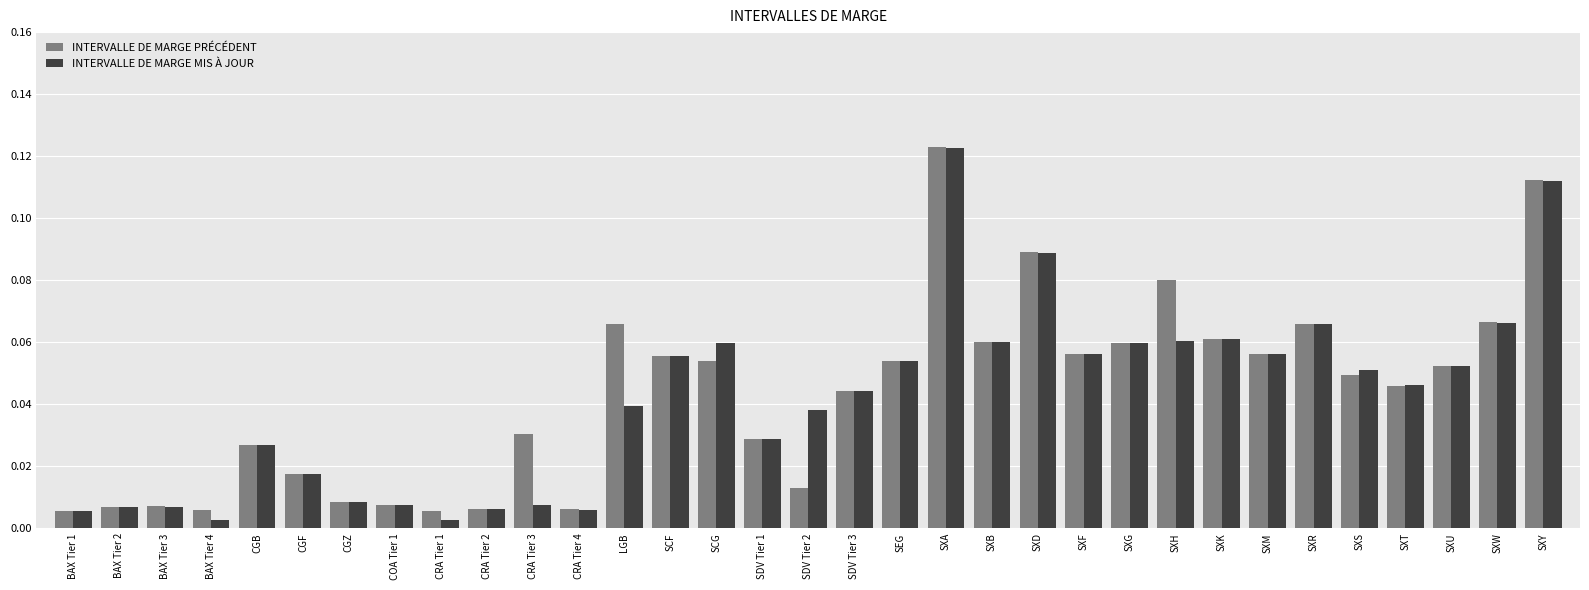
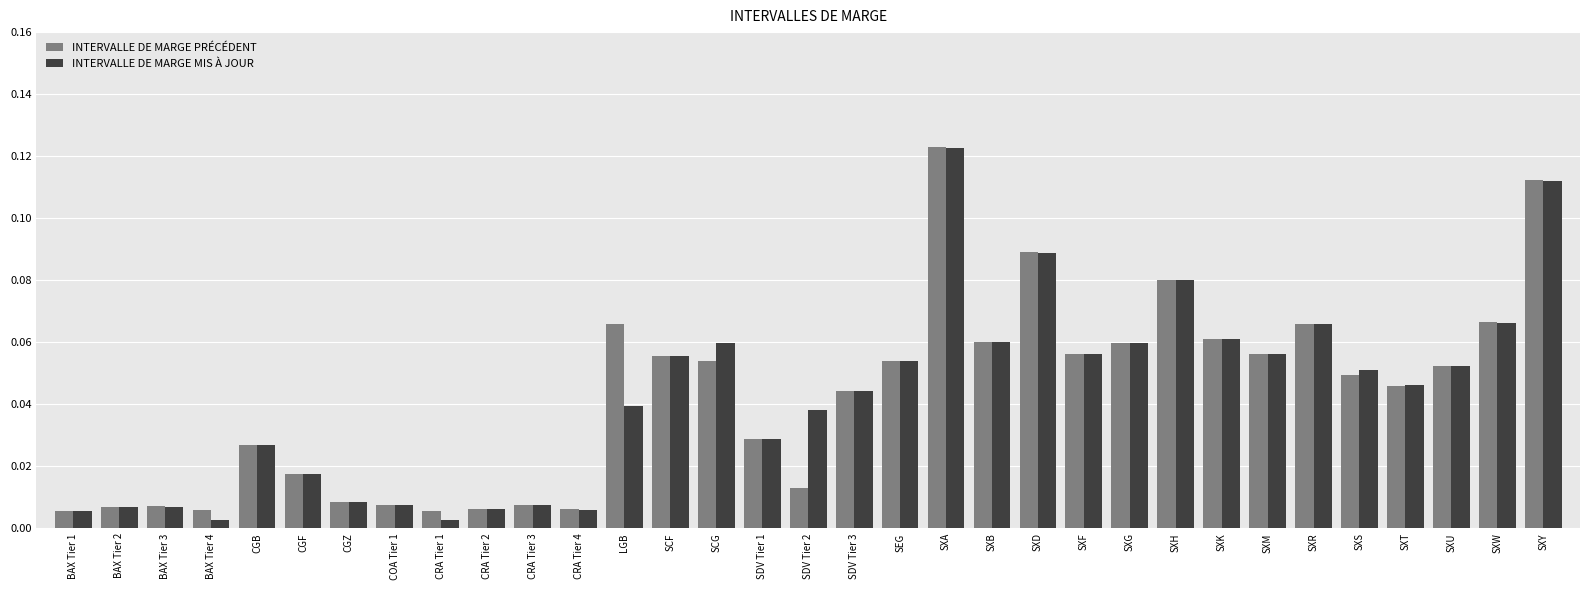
  {
    "INTERVALLE DE MARGE PRÉCÉDENT": {
      "BAX Tier 1": 0.006,
      "BAX Tier 2": 0.007,
      "BAX Tier 3": 0.007,
      "BAX Tier 4": 0.006,
      "CGB": 0.027,
      "CGF": 0.018,
      "CGZ": 0.008,
      "COA Tier 1": 0.008,
      "CRA Tier 1": 0.005,
      "CRA Tier 2": 0.006,
-     "CRA Tier 3": 0.030,
+     "CRA Tier 3": 0.008,
      "CRA Tier 4": 0.006,
      "LGB": 0.066,
      "SCF": 0.056,
      "SCG": 0.054,
      "SDV Tier 1": 0.029,
      "SDV Tier 2": 0.013,
      "SDV Tier 3": 0.044,
      "SEG": 0.054,
      "SXA": 0.123,
      "SXB": 0.060,
      "SXD": 0.089,
      "SXF": 0.056,
      "SXG": 0.060,
      "SXH": 0.080,
      "SXK": 0.061,
      "SXM": 0.056,
      "SXR": 0.066,
      "SXS": 0.050,
      "SXT": 0.046,
      "SXU": 0.052,
      "SXW": 0.066,
      "SXY": 0.112
    },
    "INTERVALLE DE MARGE MIS À JOUR": {
      "BAX Tier 1": 0.006,
      "BAX Tier 2": 0.007,
      "BAX Tier 3": 0.007,
      "BAX Tier 4": 0.003,
      "CGB": 0.027,
      "CGF": 0.018,
      "CGZ": 0.008,
      "COA Tier 1": 0.008,
      "CRA Tier 1": 0.003,
      "CRA Tier 2": 0.006,
      "CRA Tier 3": 0.008,
      "CRA Tier 4": 0.006,
      "LGB": 0.039,
      "SCF": 0.056,
      "SCG": 0.060,
      "SDV Tier 1": 0.029,
      "SDV Tier 2": 0.038,
      "SDV Tier 3": 0.044,
      "SEG": 0.054,
      "SXA": 0.123,
      "SXB": 0.060,
      "SXD": 0.089,
      "SXF": 0.056,
      "SXG": 0.060,
-     "SXH": 0.060,
+     "SXH": 0.080,
      "SXK": 0.061,
      "SXM": 0.056,
      "SXR": 0.066,
      "SXS": 0.051,
      "SXT": 0.046,
      "SXU": 0.052,
      "SXW": 0.066,
      "SXY": 0.112
    }
  }
